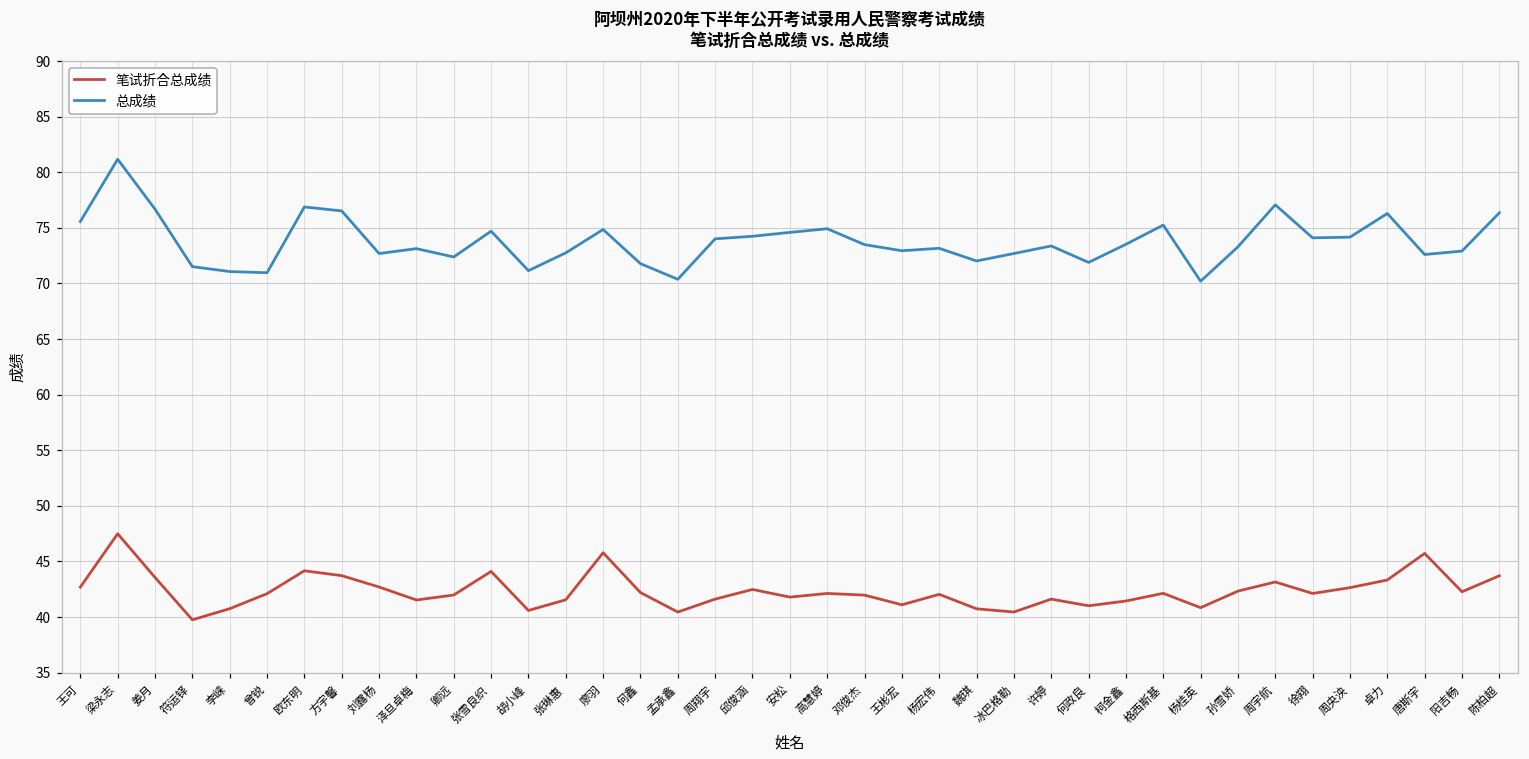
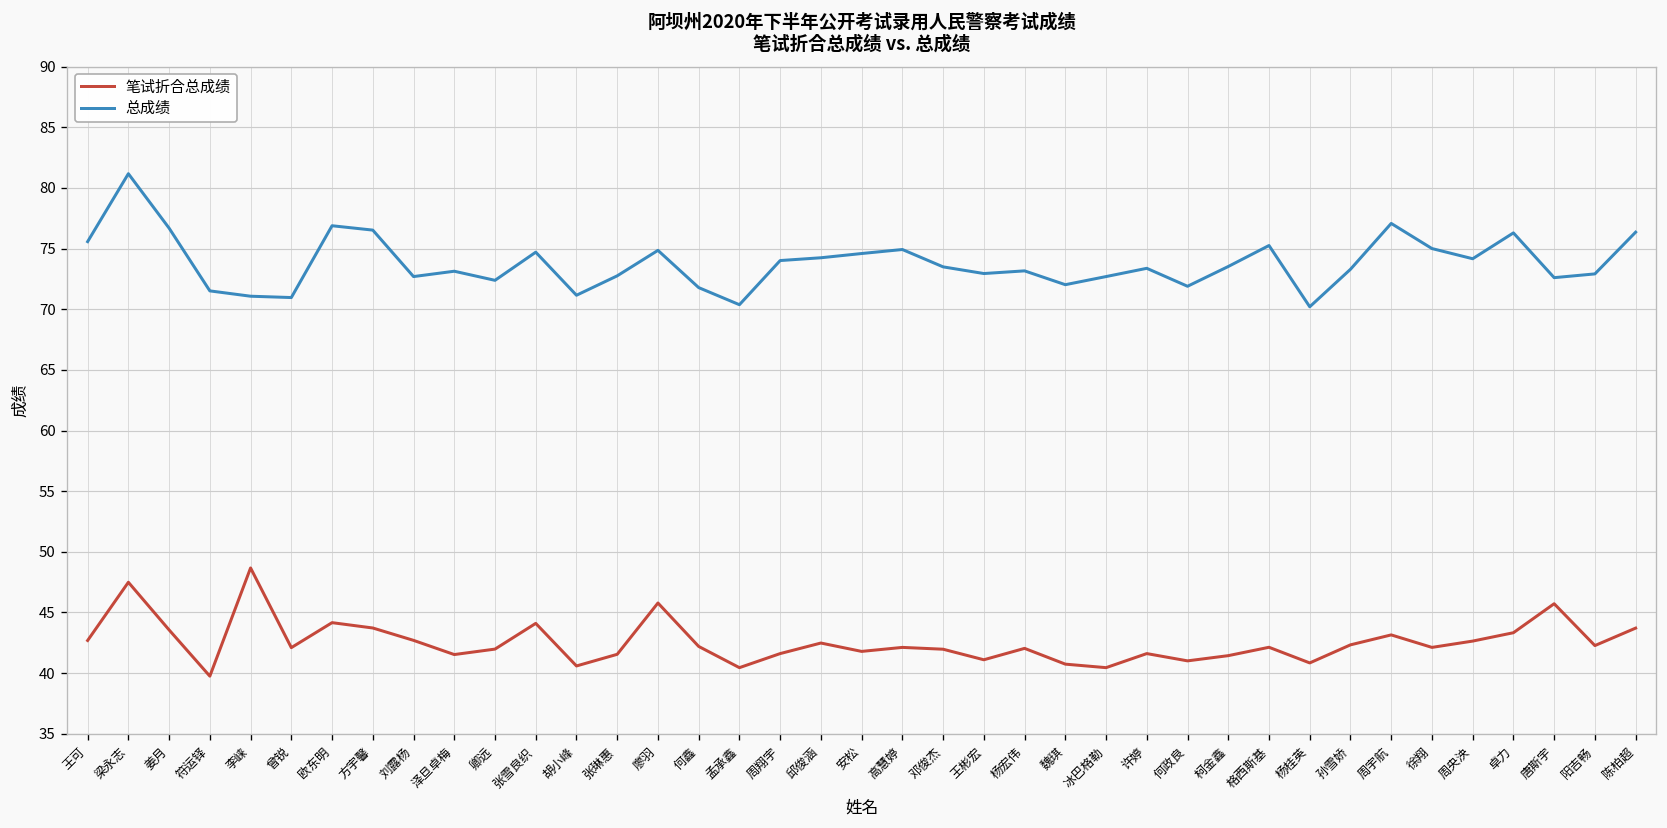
  {
    "笔试折合总成绩": {
      "王可": 42.7,
      "梁永志": 47.5,
      "姜月": 43.6,
      "符运铎": 39.8,
-     "李崃": 40.8,
+     "李崃": 48.7,
      "曾锐": 42.1,
      "欧东明": 44.2,
      "方宇馨": 43.7,
      "刘露杨": 42.7,
      "泽旦卓梅": 41.5,
      "卿远": 42.0,
      "张雪良织": 44.1,
      "胡小峰": 40.6,
      "张琳惠": 41.6,
      "廖羽": 45.8,
      "何鑫": 42.2,
      "孟承鑫": 40.5,
      "周翔宇": 41.6,
      "邱俊涵": 42.5,
      "安松": 41.8,
      "高慧婷": 42.1,
      "邓俊杰": 42.0,
      "王彬宏": 41.1,
      "杨宏伟": 42.0,
      "魏琪": 40.7,
      "冰巴格勒": 40.5,
      "许婷": 41.6,
      "何政良": 41.0,
      "柯金鑫": 41.4,
      "格西斯基": 42.1,
      "杨桂英": 40.8,
      "孙雪娇": 42.3,
      "周宇航": 43.2,
      "徐翔": 42.1,
      "周央泱": 42.6,
      "卓力": 43.3,
      "唐斯宇": 45.7,
      "阳吉畅": 42.3,
      "陈柏超": 43.7
    },
    "总成绩": {
      "王可": 75.6,
      "梁永志": 81.2,
      "姜月": 76.7,
      "符运铎": 71.5,
      "李崃": 71.1,
      "曾锐": 71.0,
      "欧东明": 76.9,
      "方宇馨": 76.5,
      "刘露杨": 72.7,
      "泽旦卓梅": 73.1,
      "卿远": 72.4,
      "张雪良织": 74.7,
      "胡小峰": 71.2,
      "张琳惠": 72.8,
      "廖羽": 74.9,
      "何鑫": 71.8,
      "孟承鑫": 70.4,
      "周翔宇": 74.0,
      "邱俊涵": 74.2,
      "安松": 74.6,
      "高慧婷": 74.9,
      "邓俊杰": 73.5,
      "王彬宏": 72.9,
      "杨宏伟": 73.2,
      "魏琪": 72.0,
      "冰巴格勒": 72.7,
      "许婷": 73.4,
      "何政良": 71.9,
      "柯金鑫": 73.5,
      "格西斯基": 75.3,
      "杨桂英": 70.2,
      "孙雪娇": 73.3,
      "周宇航": 77.1,
-     "徐翔": 74.1,
+     "徐翔": 75.0,
      "周央泱": 74.2,
      "卓力": 76.3,
      "唐斯宇": 72.6,
      "阳吉畅": 72.9,
      "陈柏超": 76.4
    }
  }
